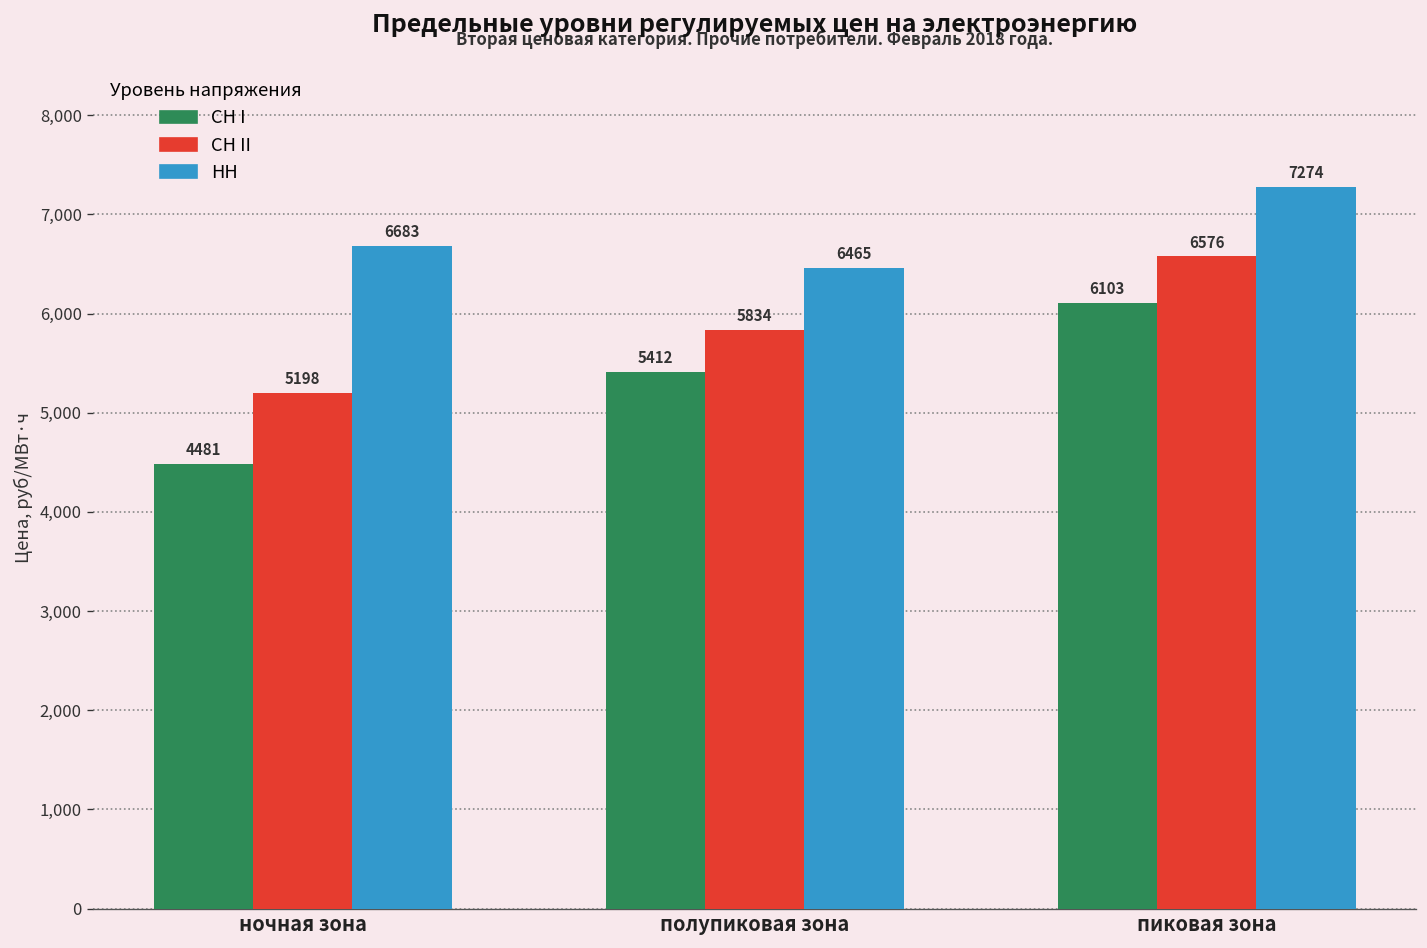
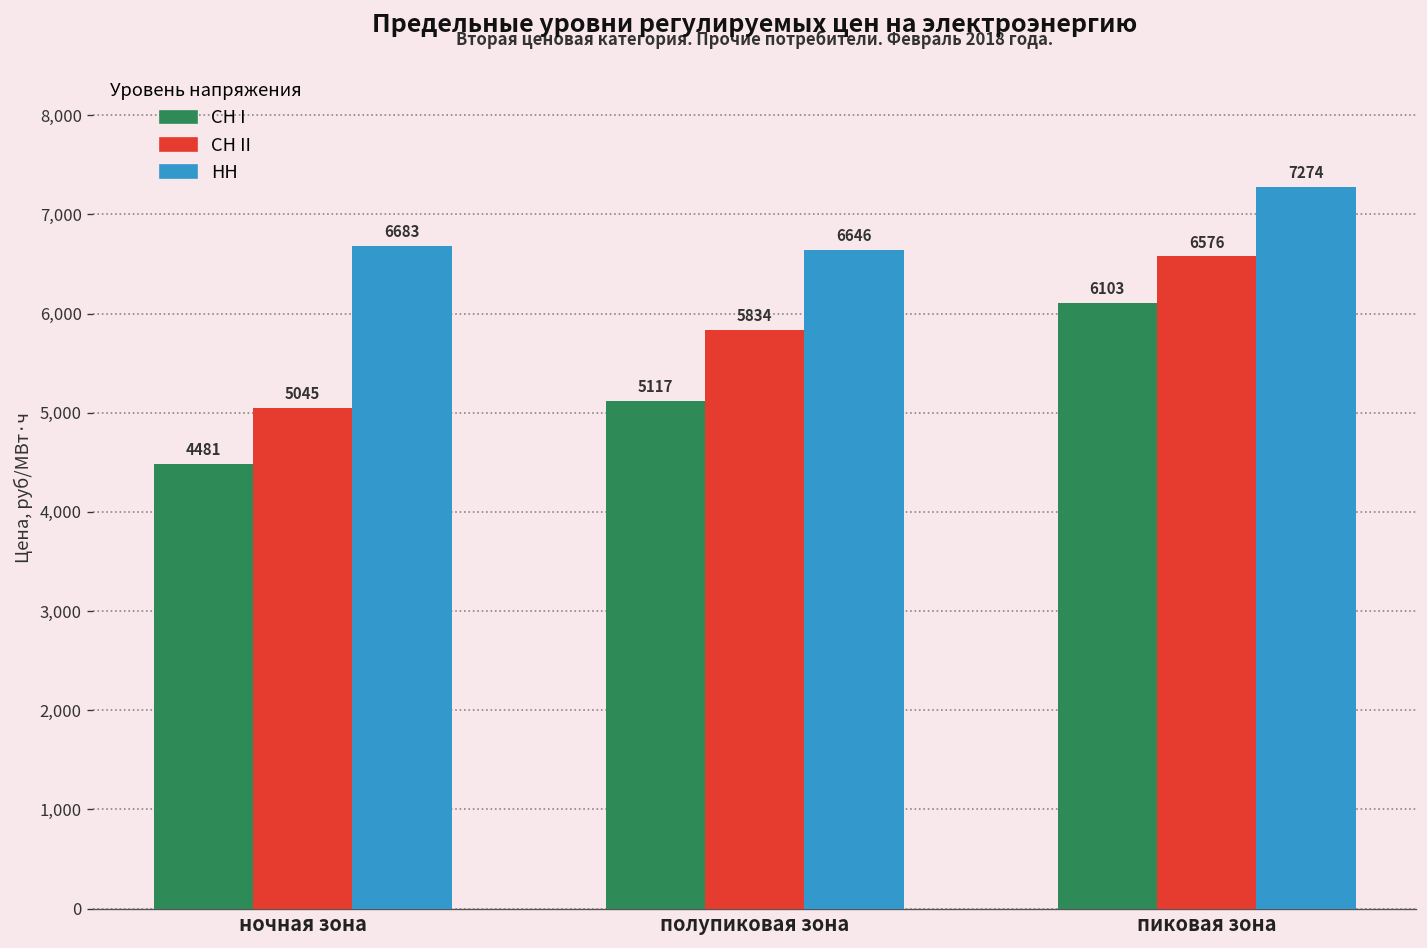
  {
    "СН I": {
      "ночная зона": 4481,
-     "полупиковая зона": 5412,
+     "полупиковая зона": 5117,
      "пиковая зона": 6103
    },
    "СН II": {
-     "ночная зона": 5198,
+     "ночная зона": 5045,
      "полупиковая зона": 5834,
      "пиковая зона": 6576
    },
    "НН": {
      "ночная зона": 6683,
-     "полупиковая зона": 6465,
+     "полупиковая зона": 6646,
      "пиковая зона": 7274
    }
  }
